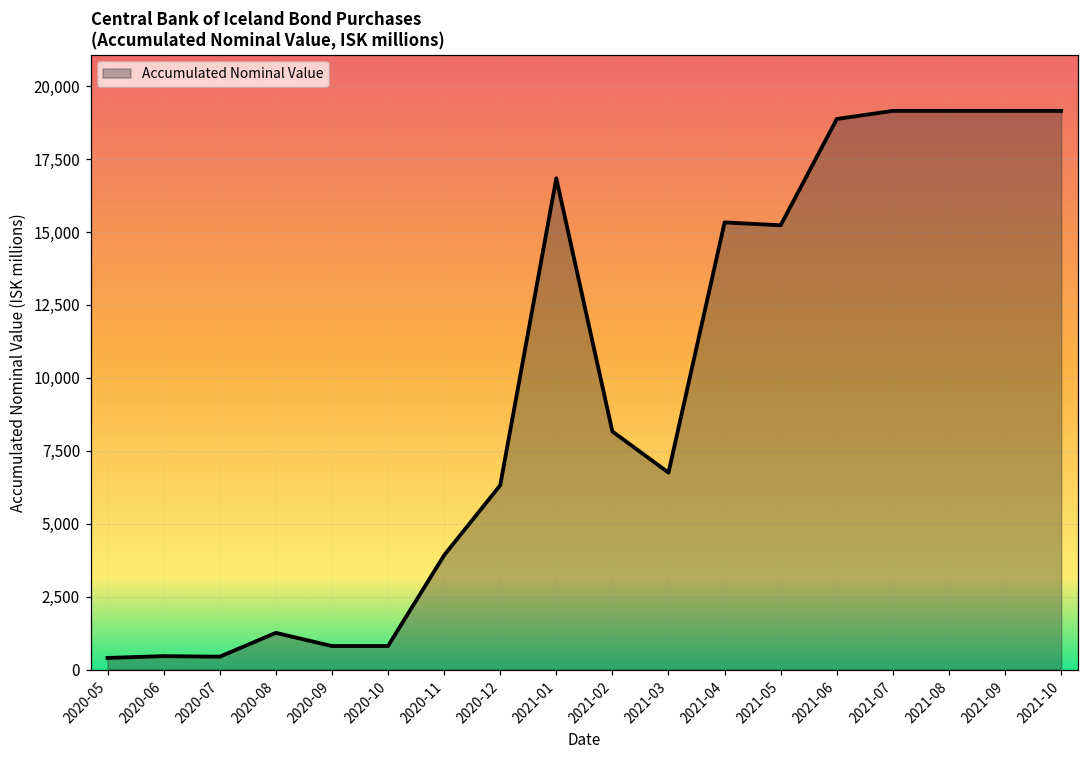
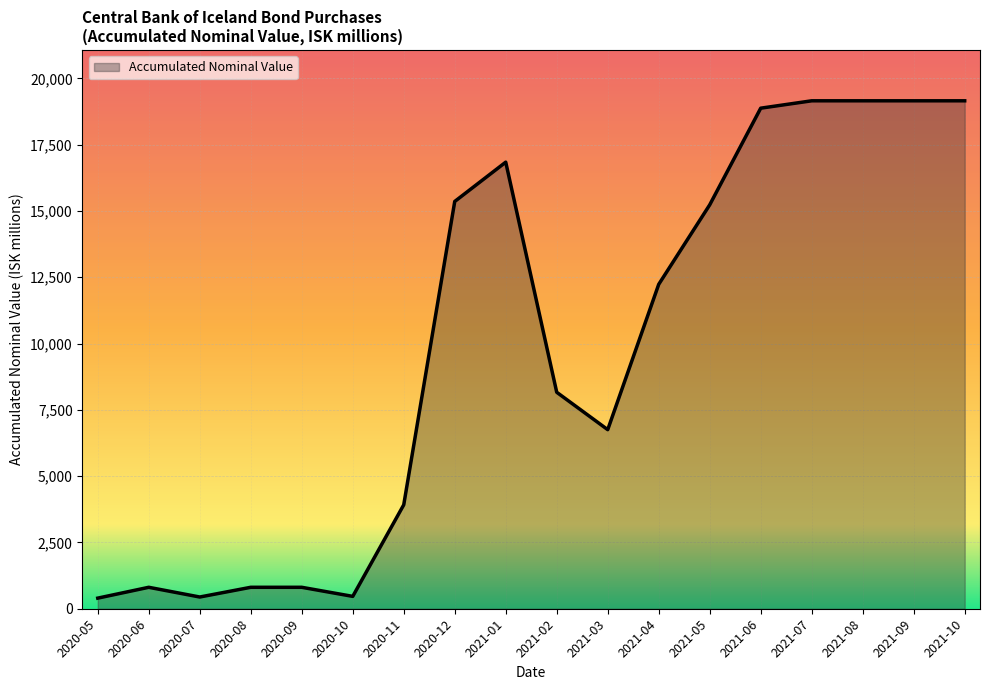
  {
    "2020-05": "400",
-   "2020-06": "500",
+   "2020-06": "800",
    "2020-07": "400",
-   "2020-08": "1,300",
+   "2020-08": "800",
    "2020-09": "800",
-   "2020-10": "800",
+   "2020-10": "500",
    "2020-11": "3,900",
-   "2020-12": "6,300",
+   "2020-12": "15,400",
    "2021-01": "16,800",
    "2021-02": "8,200",
    "2021-03": "6,800",
-   "2021-04": "15,300",
+   "2021-04": "12,200",
    "2021-05": "15,200",
    "2021-06": "18,900",
    "2021-07": "19,200",
    "2021-08": "19,200",
    "2021-09": "19,200",
    "2021-10": "19,200"
  }
